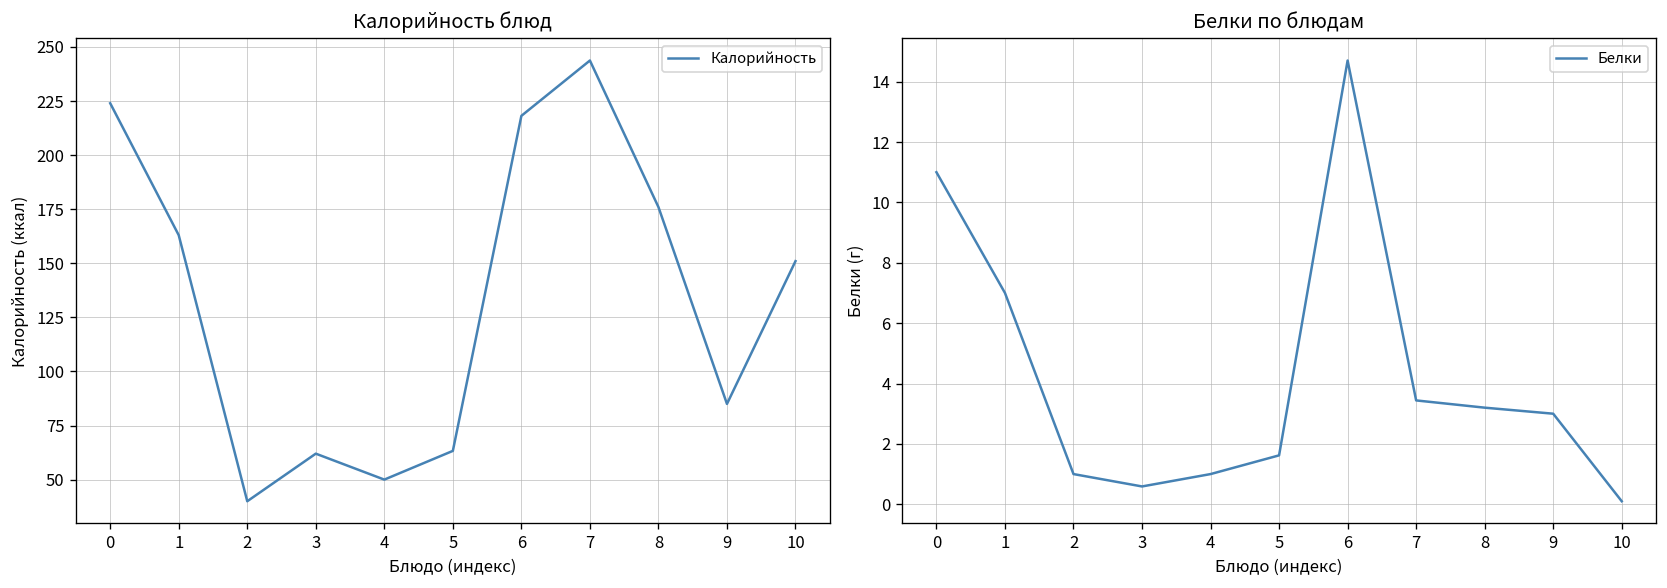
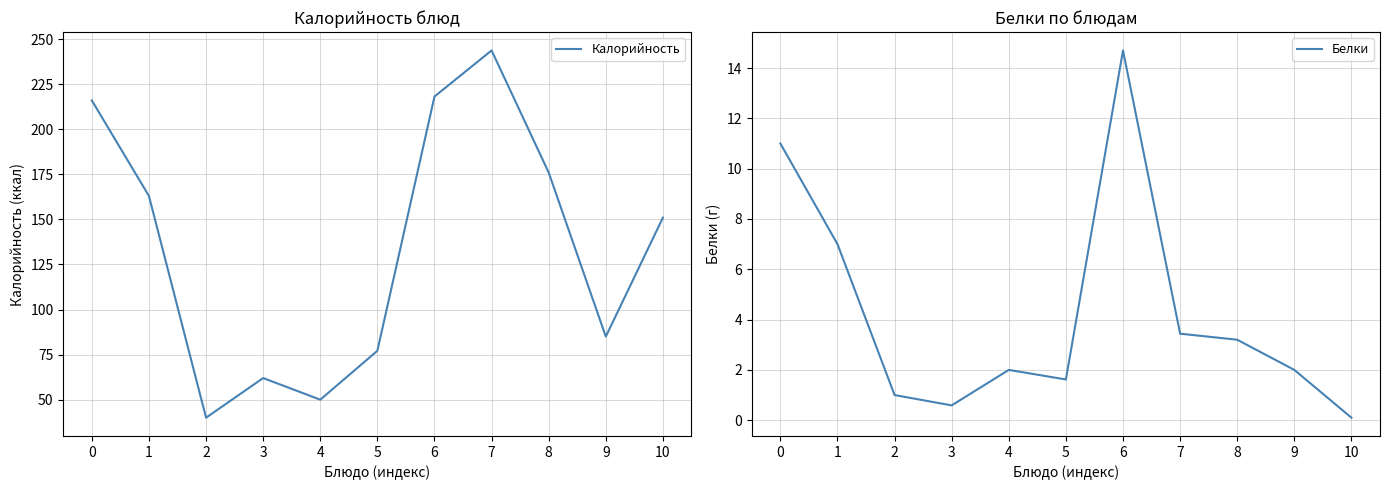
  {
    "Калорийность блюд": {
-     "0": 224,
+     "0": 216,
      "1": 163,
      "2": 40,
      "3": 62,
      "4": 50,
-     "5": 63,
+     "5": 77,
      "6": 218,
      "7": 244,
      "8": 176,
      "9": 85,
      "10": 151
    },
    "Белки по блюдам": {
      "0": 11,
      "1": 7,
      "2": 1,
      "3": 0.6,
-     "4": 1,
+     "4": 2,
      "5": 1.6,
      "6": 14.7,
      "7": 3.4,
      "8": 3.2,
-     "9": 3,
+     "9": 2,
      "10": 0.1
    }
  }
